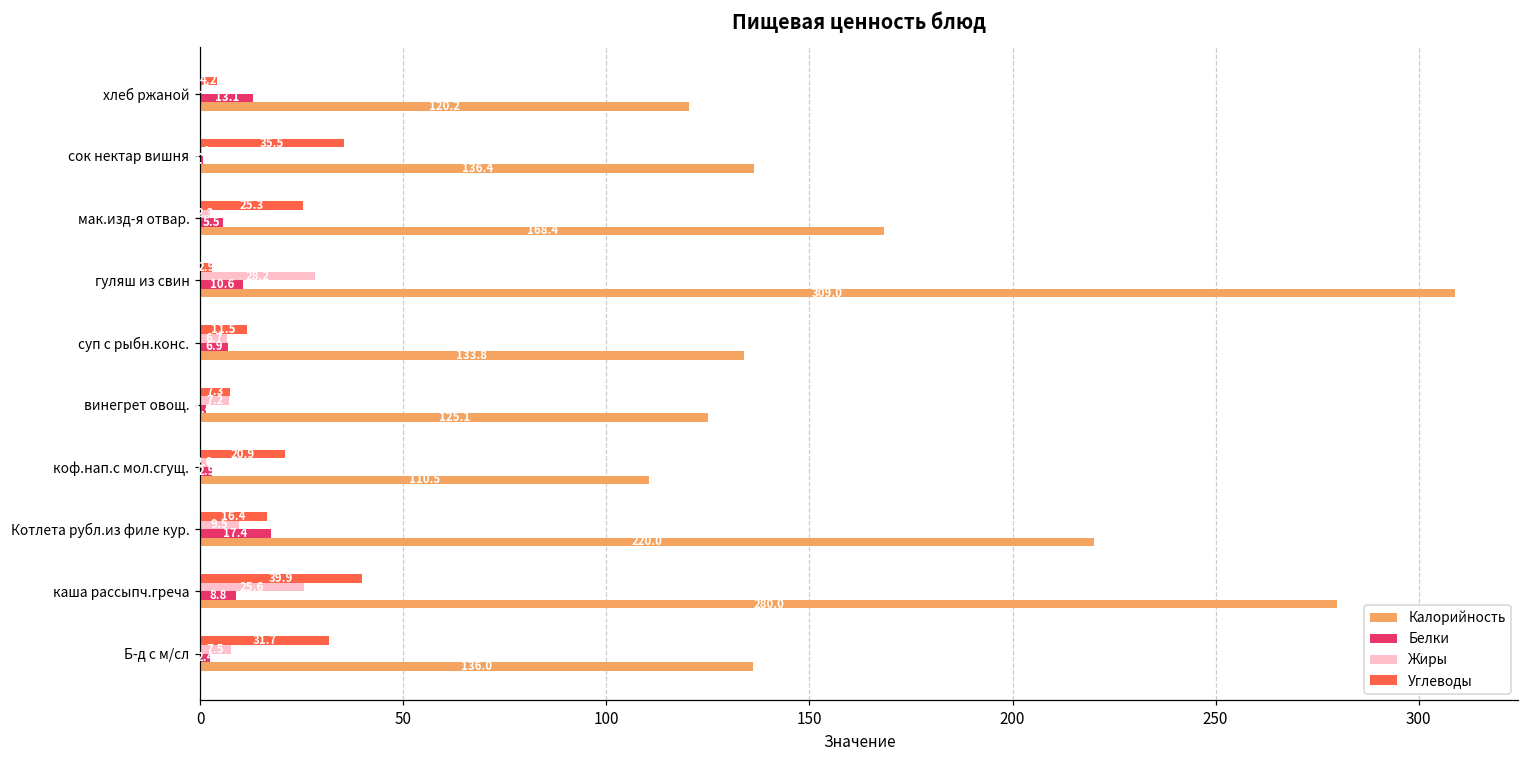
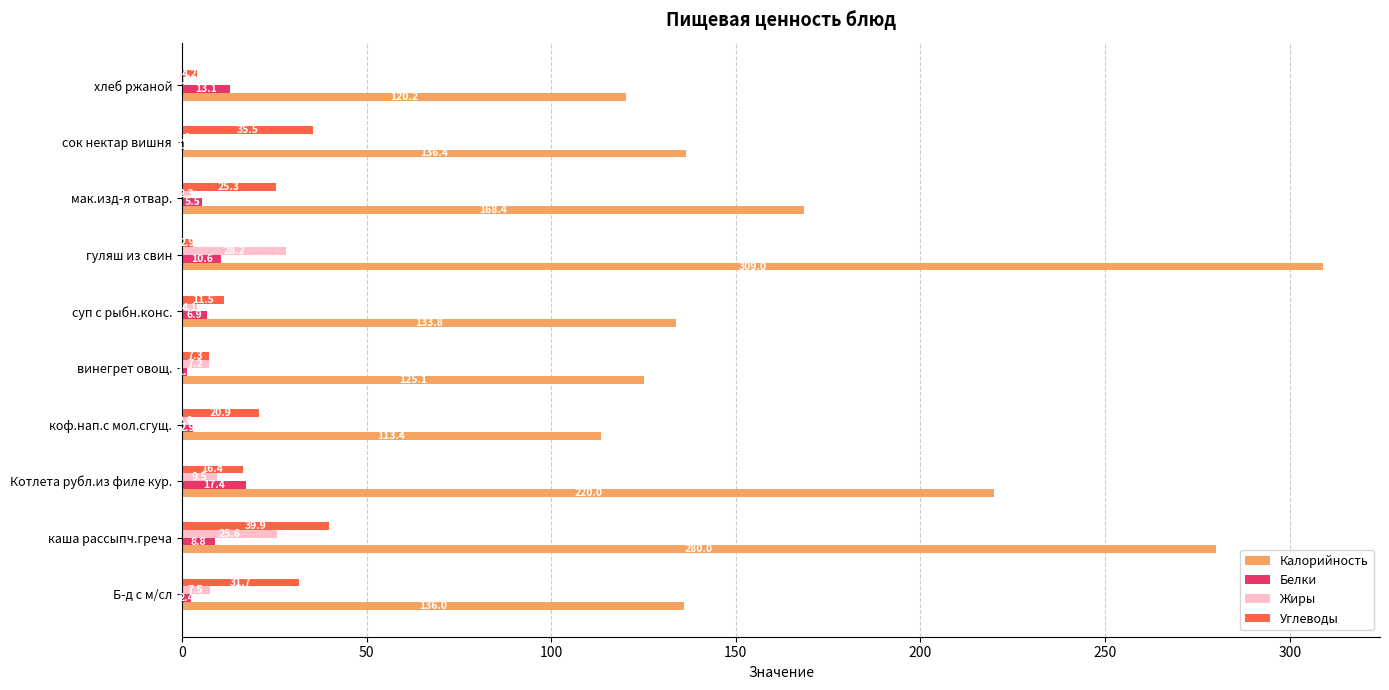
  {
    "Калорийность": {
      "хлеб ржаной": 120.2,
      "сок нектар вишня": 136.4,
      "мак.изд-я отвар.": 168.4,
      "гуляш из свин": 309.0,
      "суп с рыбн.конс.": 133.8,
      "винегрет овощ.": 125.1,
-     "коф.нап.с мол.сгущ.": 110.5,
+     "коф.нап.с мол.сгущ.": 113.4,
      "Котлета рубл.из филе кур.": 220.0,
      "каша рассыпч.греча": 280.0,
      "Б-д с м/сл": 136.0
    },
    "Белки": {
      "хлеб ржаной": 13.1,
      "мак.изд-я отвар.": 5.5,
      "гуляш из свин": 10.6,
      "коф.нап.с мол.сгущ.": 2.9,
      "Котлета рубл.из филе кур.": 17.4,
      "каша рассыпч.греча": 8.8,
      "Б-д с м/сл": 2.4
    },
    "Жиры": {
      "мак.изд-я отвар.": 2.3,
-     "суп с рыбн.конс.": 6.7,
+     "суп с рыбн.конс.": 4.1,
      "Котлета рубл.из филе кур.": 9.5,
      "каша рассыпч.греча": 25.6,
      "Б-д с м/сл": 7.5
    },
    "Углеводы": {
      "сок нектар вишня": 35.5,
      "мак.изд-я отвар.": 25.3,
      "гуляш из свин": 2.9,
      "суп с рыбн.конс.": 11.5,
      "коф.нап.с мол.сгущ.": 20.9,
      "Котлета рубл.из филе кур.": 16.4,
      "каша рассыпч.греча": 39.9,
      "Б-д с м/сл": 31.7
    }
  }
